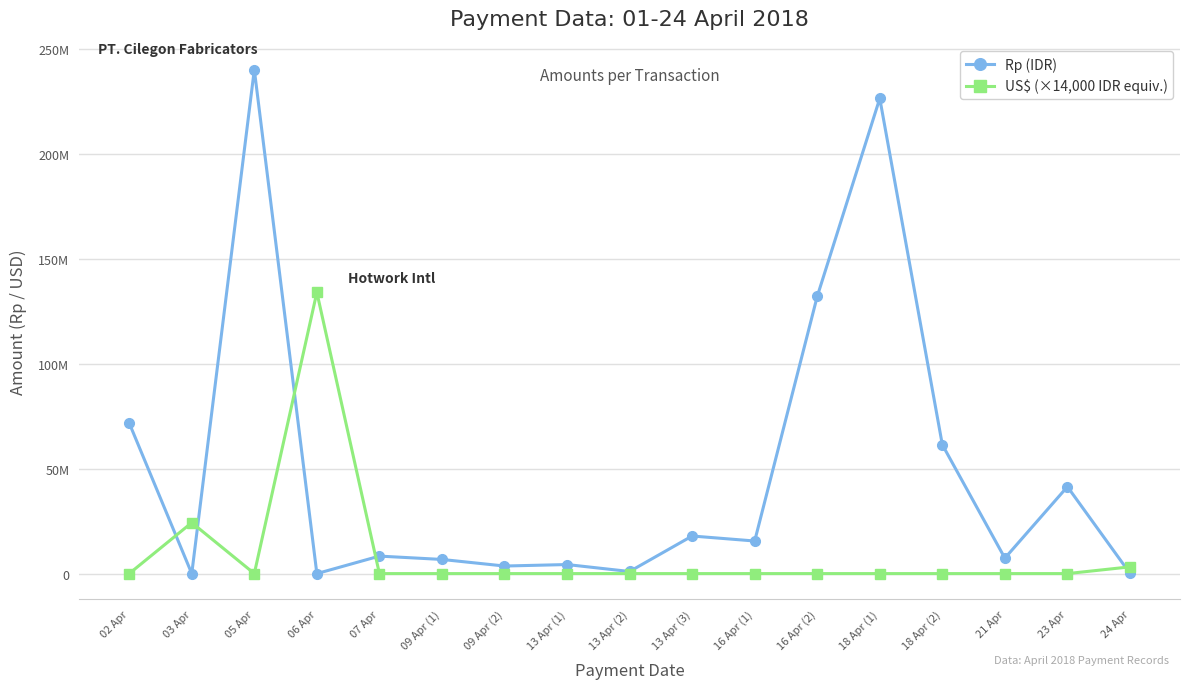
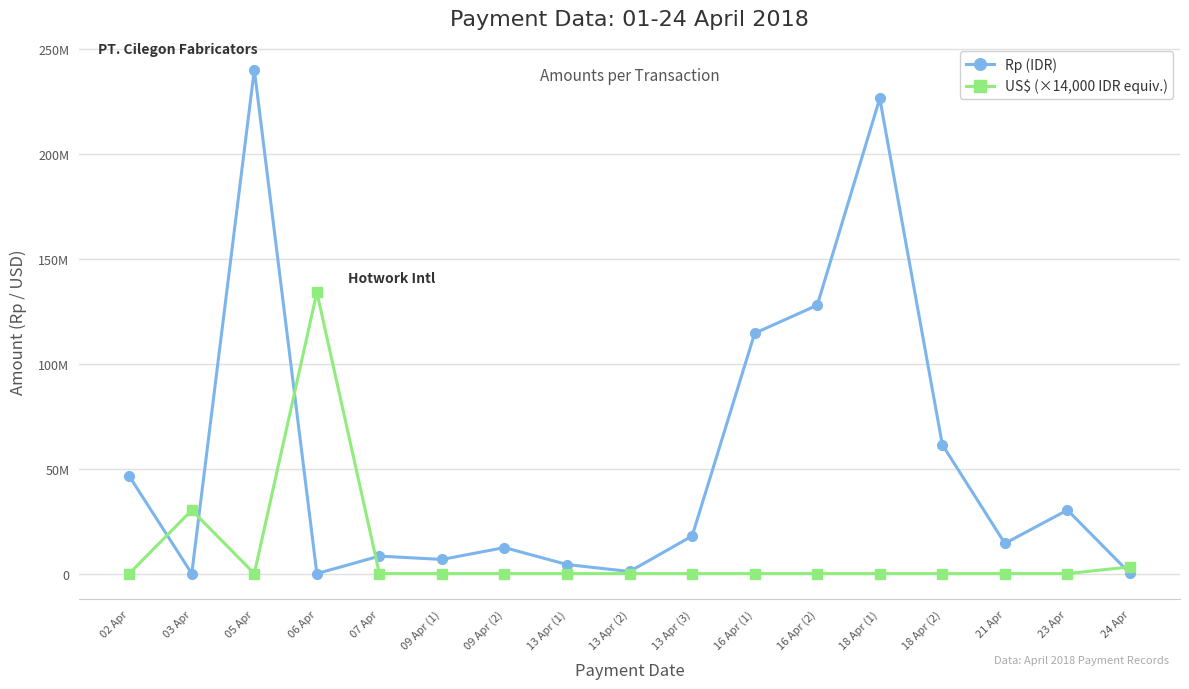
  {
    "Rp (IDR)": {
-     "02 Apr": 72000000,
+     "02 Apr": 46000000,
      "03 Apr": 0,
      "05 Apr": 240000000,
      "06 Apr": 0,
      "07 Apr": 8000000,
      "09 Apr (1)": 7000000,
-     "09 Apr (2)": 4000000,
+     "09 Apr (2)": 12000000,
      "13 Apr (1)": 4000000,
      "13 Apr (3)": 18000000,
-     "16 Apr (1)": 16000000,
-     "16 Apr (2)": 132000000,
+     "16 Apr (1)": 114000000,
+     "16 Apr (2)": 128000000,
      "18 Apr (1)": 226000000,
      "18 Apr (2)": 61000000,
-     "21 Apr": 7000000,
-     "23 Apr": 41000000,
+     "21 Apr": 14000000,
+     "23 Apr": 30000000,
      "24 Apr": 0
    },
    "US$ (×14,000 IDR equiv.)": {
      "02 Apr": 0,
-     "03 Apr": 24000000,
+     "03 Apr": 30000000,
      "05 Apr": 0,
      "06 Apr": 134000000,
      "07 Apr": 0,
      "09 Apr (1)": 0,
      "09 Apr (2)": 0,
      "13 Apr (1)": 0,
      "13 Apr (3)": 0,
      "16 Apr (1)": 0,
      "16 Apr (2)": 0,
      "18 Apr (1)": 0,
      "18 Apr (2)": 0,
      "21 Apr": 0,
      "23 Apr": 0,
      "24 Apr": 3000000
    }
  }
